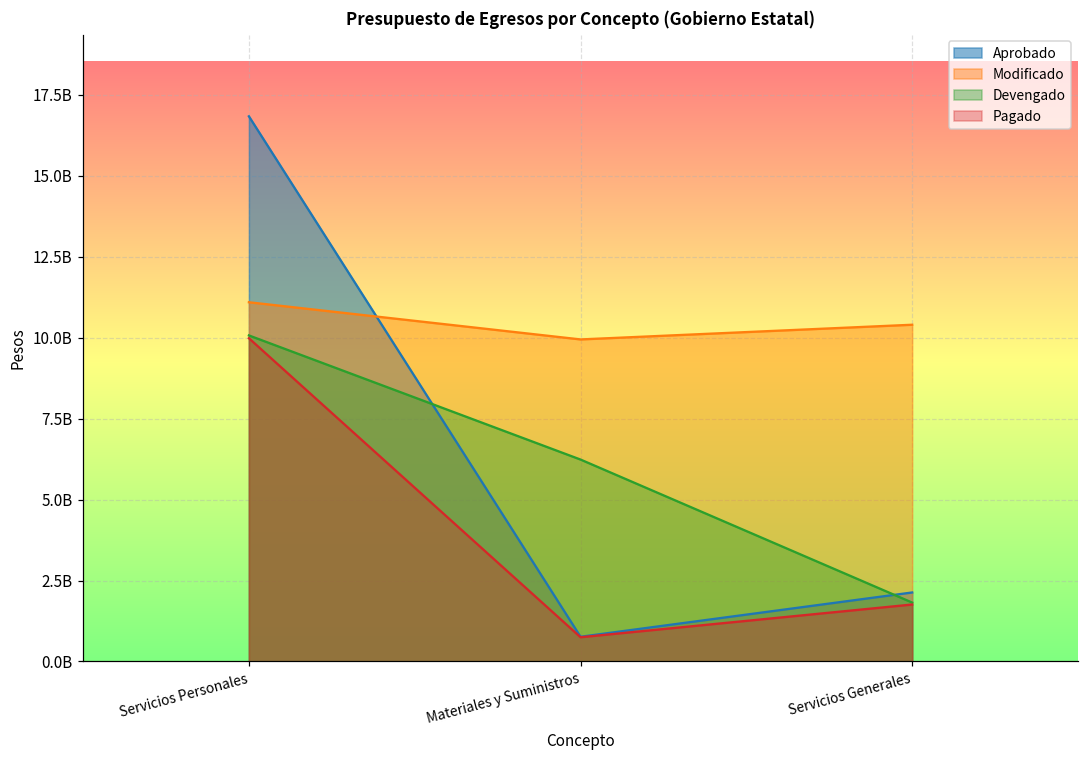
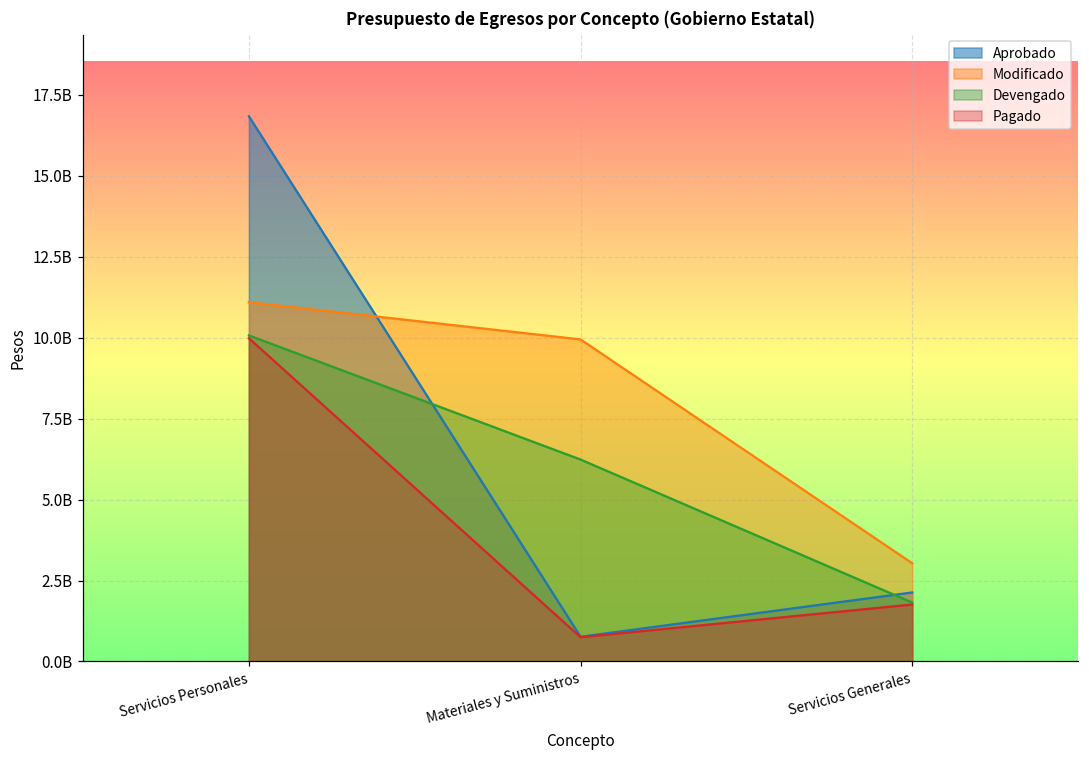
  {
    "Aprobado": {
      "Servicios Personales": 16800000000,
      "Servicios Generales": 2100000000
    },
    "Modificado": {
      "Servicios Personales": 11100000000,
      "Materiales y Suministros": 9900000000,
-     "Servicios Generales": 10400000000
+     "Servicios Generales": 3000000000
    },
    "Devengado": {
      "Servicios Personales": 10100000000,
      "Materiales y Suministros": 6200000000
    },
    "Pagado": {
      "Servicios Personales": 10000000000
    }
  }
